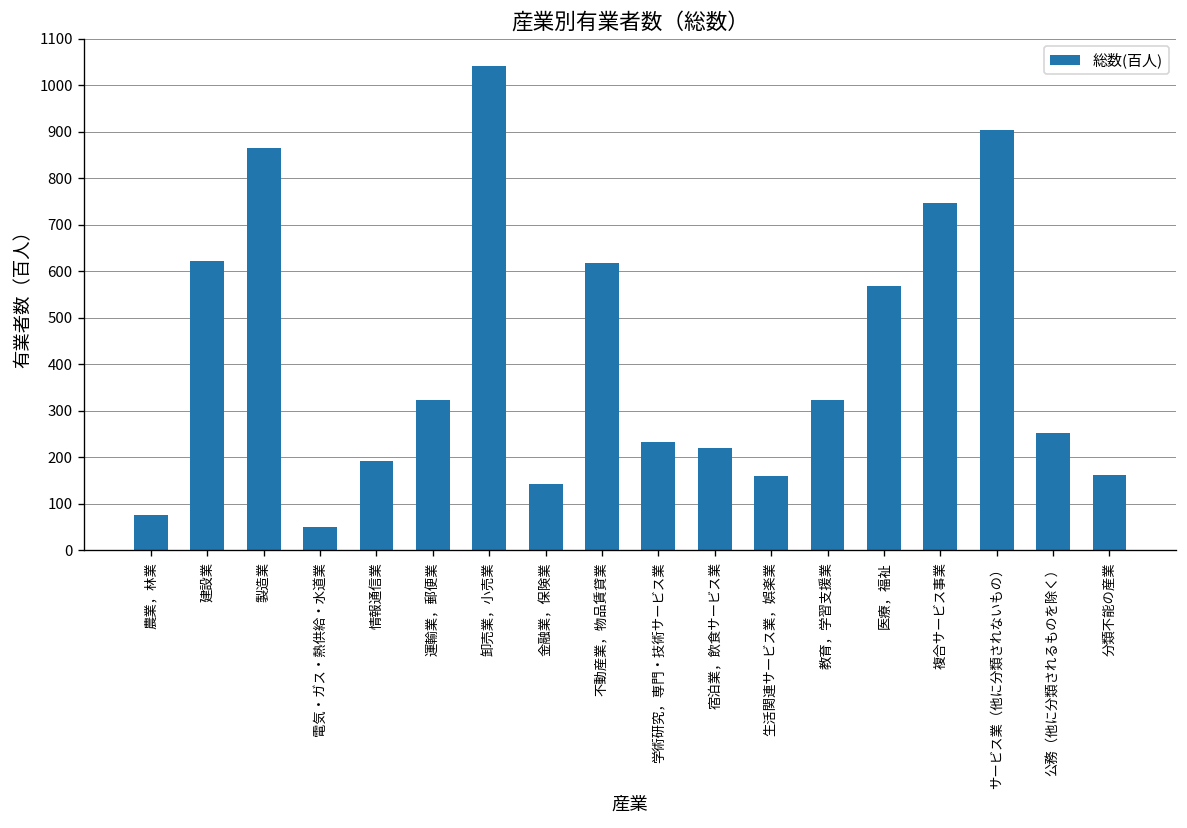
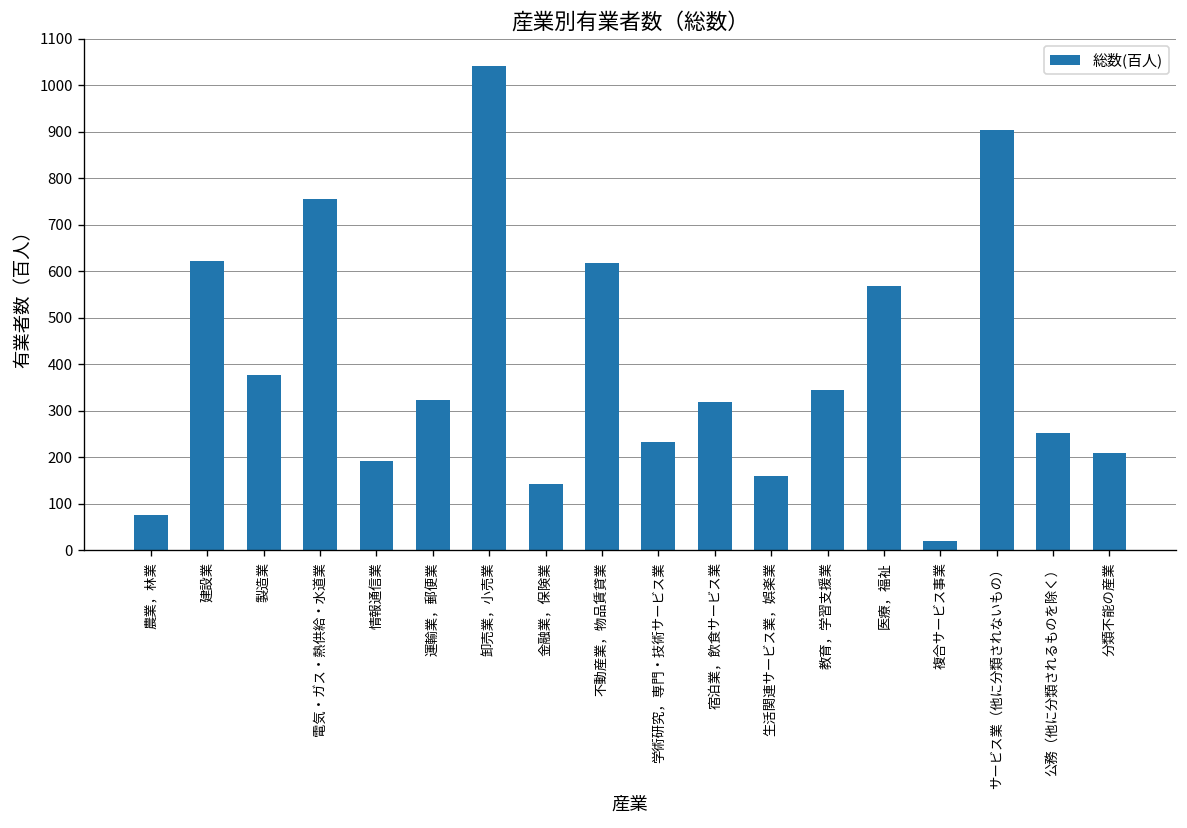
  {
    "農業，林業": 80,
    "建設業": 620,
-   "製造業": 870,
-   "電気・ガス・熱供給・水道業": 50,
+   "製造業": 380,
+   "電気・ガス・熱供給・水道業": 760,
    "情報通信業": 190,
    "運輸業，郵便業": 320,
    "卸売業，小売業": 1040,
    "金融業，保険業": 140,
    "不動産業，物品賃貸業": 620,
    "学術研究，専門・技術サービス業": 230,
-   "宿泊業，飲食サービス業": 220,
+   "宿泊業，飲食サービス業": 320,
    "生活関連サービス業，娯楽業": 160,
-   "教育，学習支援業": 320,
+   "教育，学習支援業": 340,
    "医療，福祉": 570,
-   "複合サービス事業": 750,
+   "複合サービス事業": 20,
    "サービス業（他に分類されないもの）": 900,
    "公務（他に分類されるものを除く）": 250,
-   "分類不能の産業": 160
+   "分類不能の産業": 210
  }
